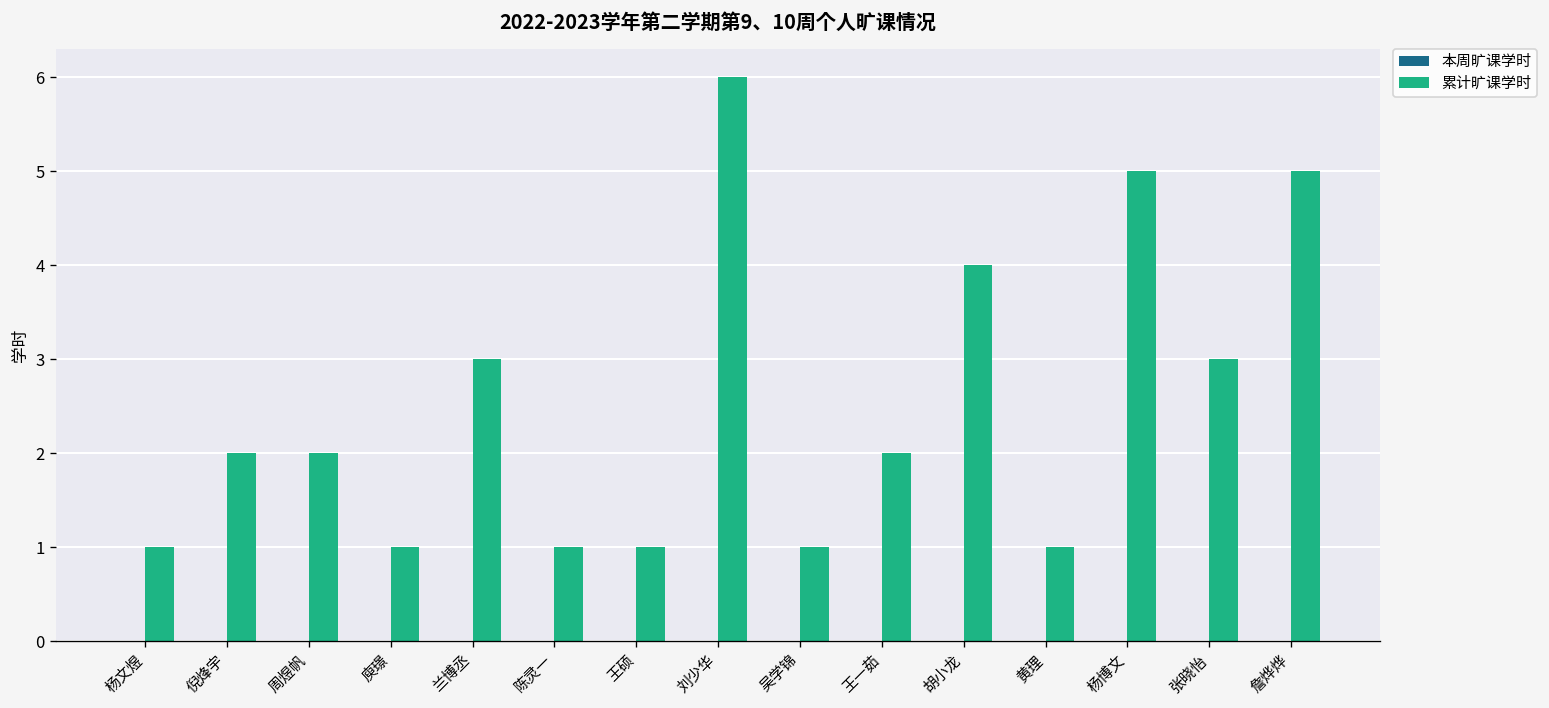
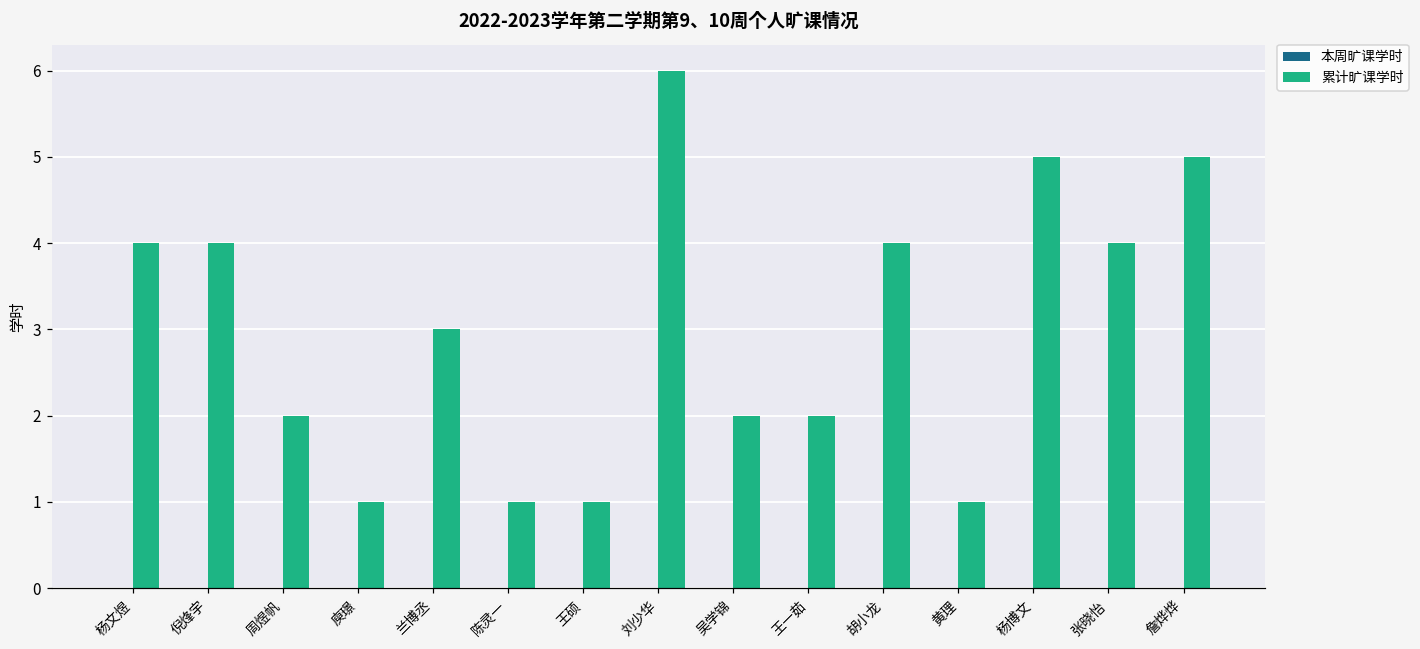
  {
    "本周旷课学时": {
      "杨文煜": 0,
      "倪烽宇": 0,
      "周煜帆": 0,
      "庾璟": 0,
      "兰博丞": 0,
      "陈灵一": 0,
      "王硕": 0,
      "刘少华": 0,
      "吴学锦": 0,
      "王一茹": 0,
      "胡小龙": 0,
      "黄理": 0,
      "杨博文": 0,
      "张晓怡": 0,
      "詹烨烨": 0
    },
    "累计旷课学时": {
-     "杨文煜": 1,
-     "倪烽宇": 2,
+     "杨文煜": 4,
+     "倪烽宇": 4,
      "周煜帆": 2,
      "庾璟": 1,
      "兰博丞": 3,
      "陈灵一": 1,
      "王硕": 1,
      "刘少华": 6,
-     "吴学锦": 1,
+     "吴学锦": 2,
      "王一茹": 2,
      "胡小龙": 4,
      "黄理": 1,
      "杨博文": 5,
-     "张晓怡": 3,
+     "张晓怡": 4,
      "詹烨烨": 5
    }
  }
